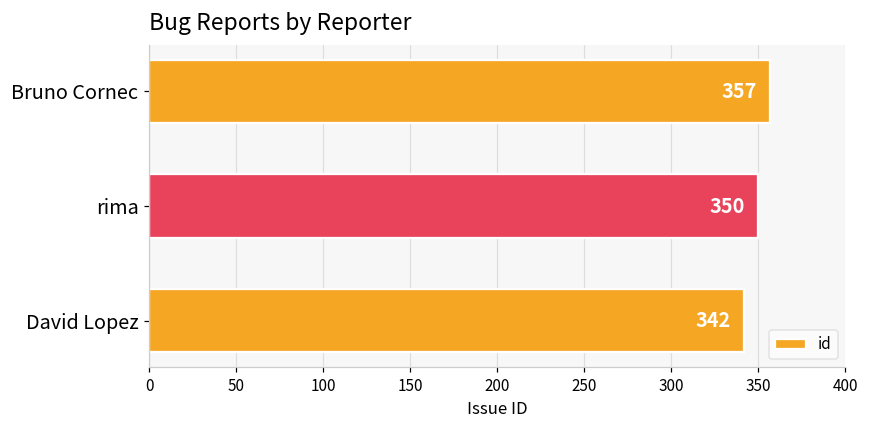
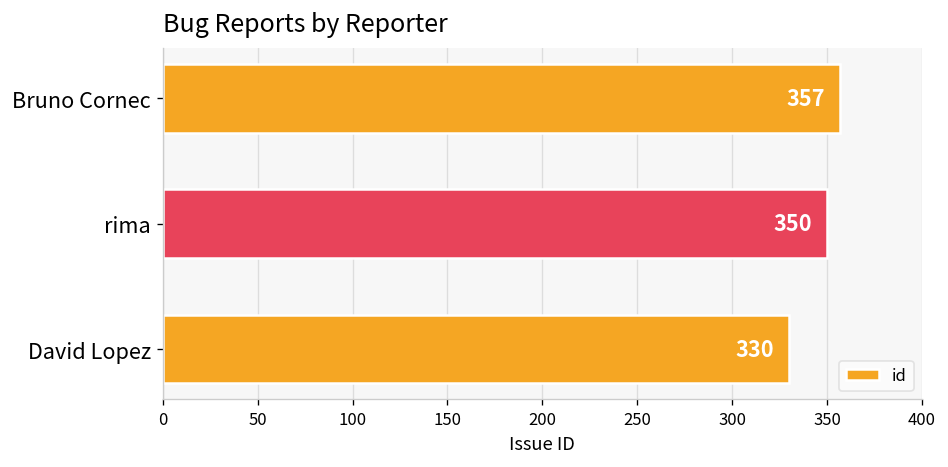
  {
    "Bruno Cornec": 357,
    "rima": 350,
-   "David Lopez": 342
+   "David Lopez": 330
  }
